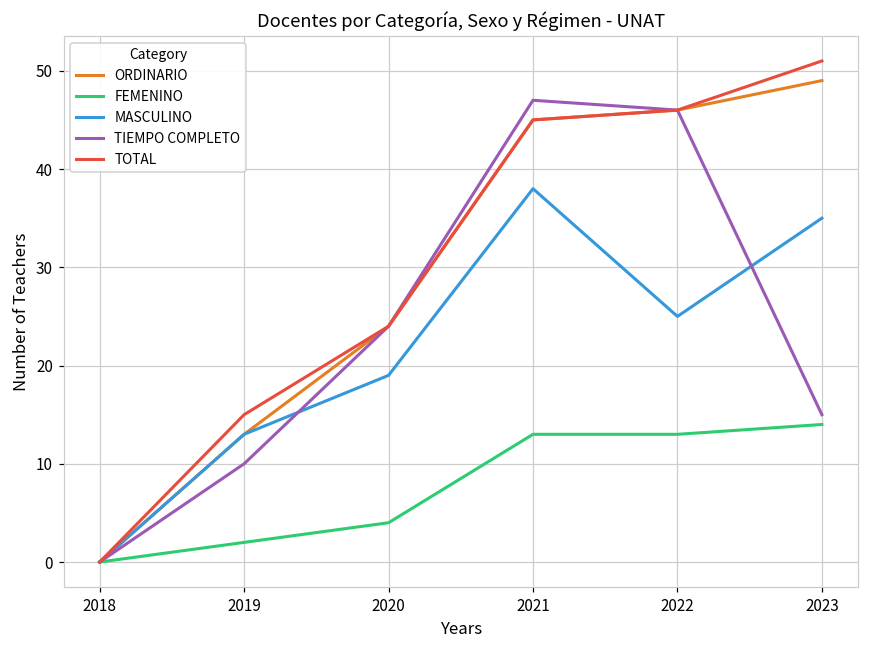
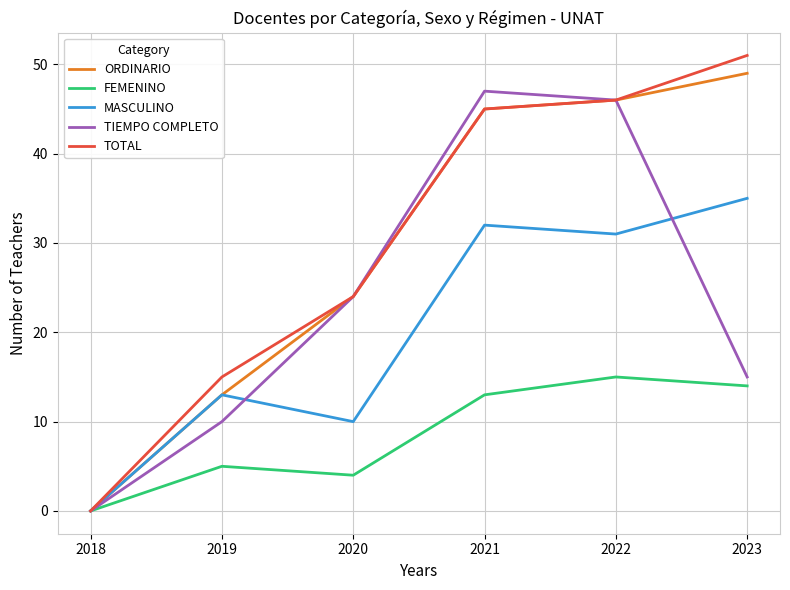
  {
    "FEMENINO": {
-     "2019": 2,
+     "2019": 5,
      "2020": 4,
      "2021": 13,
-     "2022": 13,
+     "2022": 15,
      "2023": 14
    },
    "MASCULINO": {
-     "2020": 19,
-     "2021": 38,
-     "2022": 25,
+     "2020": 10,
+     "2021": 32,
+     "2022": 31,
      "2023": 35
    },
    "TIEMPO COMPLETO": {
      "2019": 10,
      "2021": 47,
      "2023": 15
    }
  }
